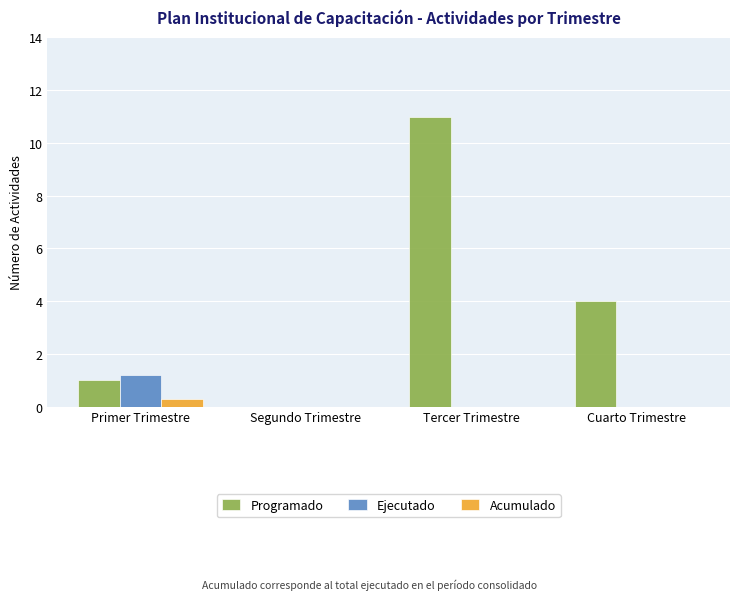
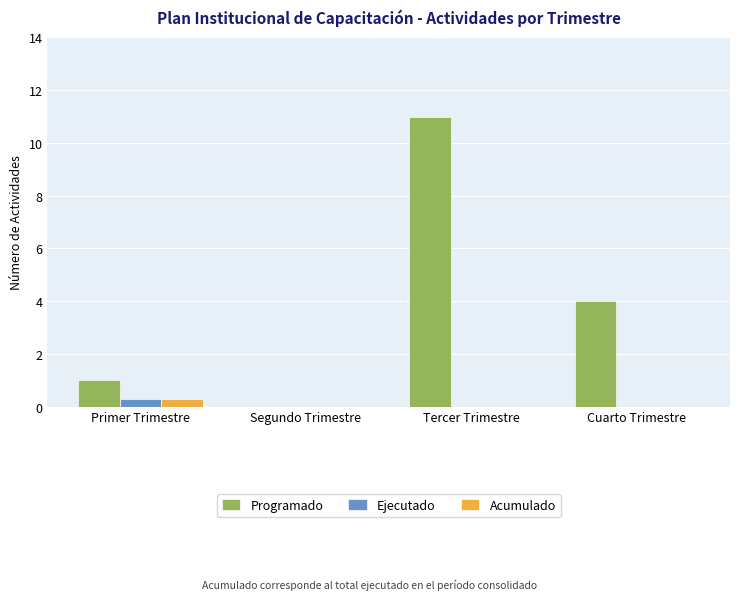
  {
    "Programado": {
      "Primer Trimestre": 1.0,
      "Segundo Trimestre": 0.0,
      "Tercer Trimestre": 11.0,
      "Cuarto Trimestre": 4.0
    },
    "Ejecutado": {
-     "Primer Trimestre": 1.2,
+     "Primer Trimestre": 0.3,
      "Segundo Trimestre": 0.0,
      "Tercer Trimestre": 0.0,
      "Cuarto Trimestre": 0.0
    },
    "Acumulado": {
      "Primer Trimestre": 0.3,
      "Segundo Trimestre": 0.0,
      "Tercer Trimestre": 0.0,
      "Cuarto Trimestre": 0.0
    }
  }
